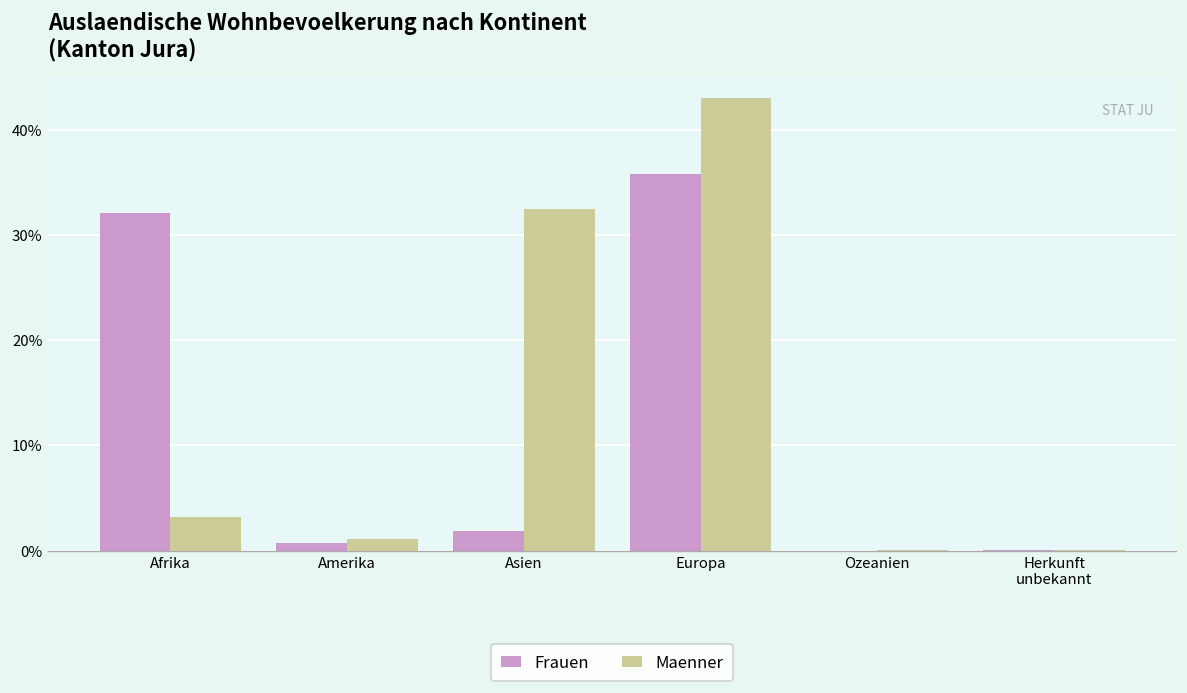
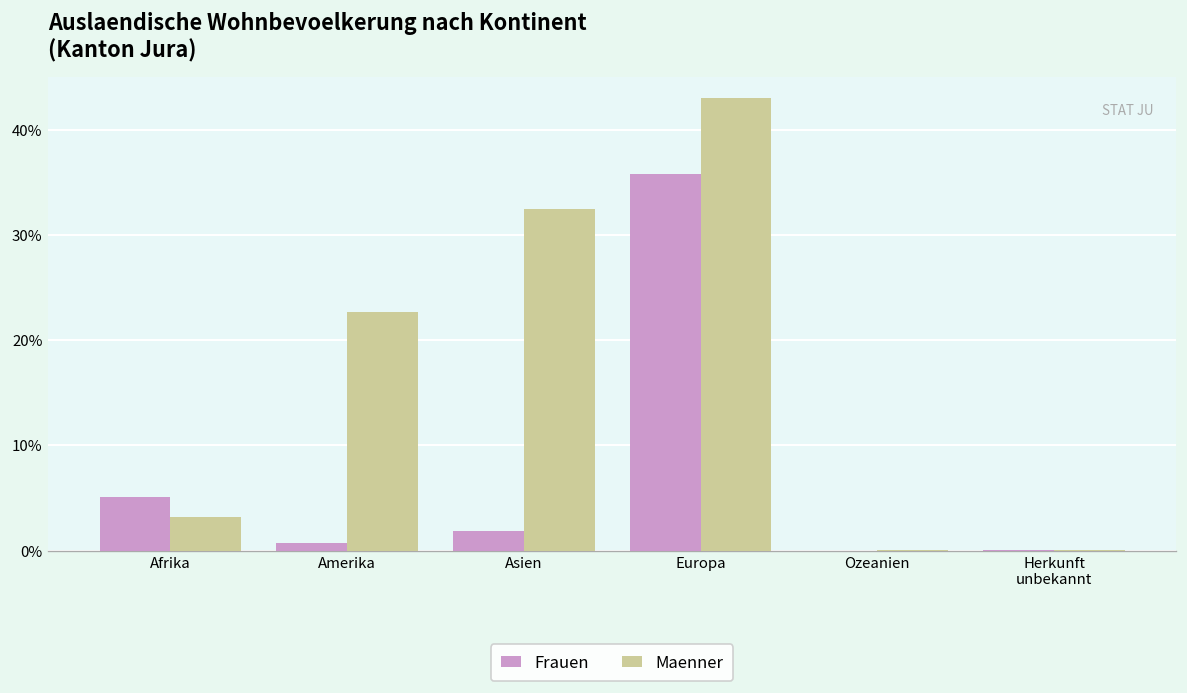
  {
    "Frauen": {
-     "Afrika": "32%",
+     "Afrika": "5%",
      "Amerika": "1%",
      "Asien": "2%",
      "Europa": "36%"
    },
    "Maenner": {
      "Afrika": "3%",
-     "Amerika": "1%",
+     "Amerika": "23%",
      "Asien": "32%",
      "Europa": "43%"
    }
  }
